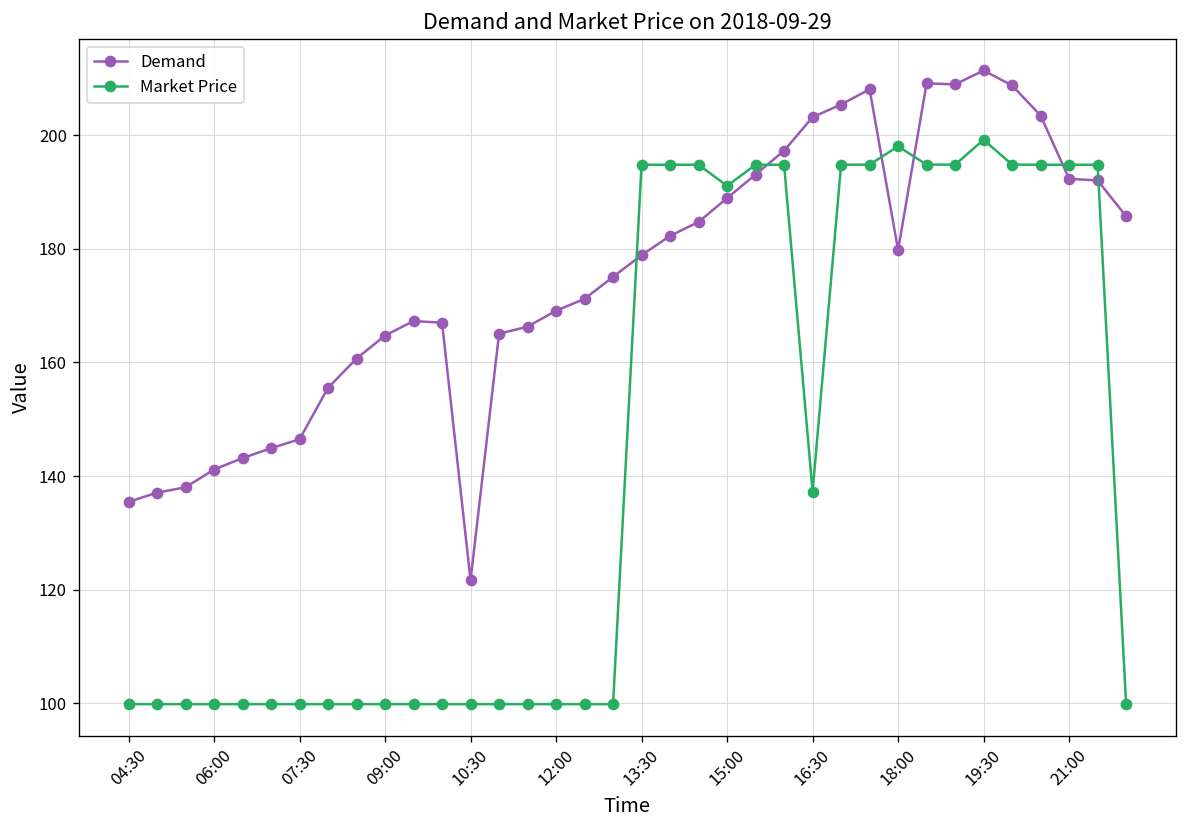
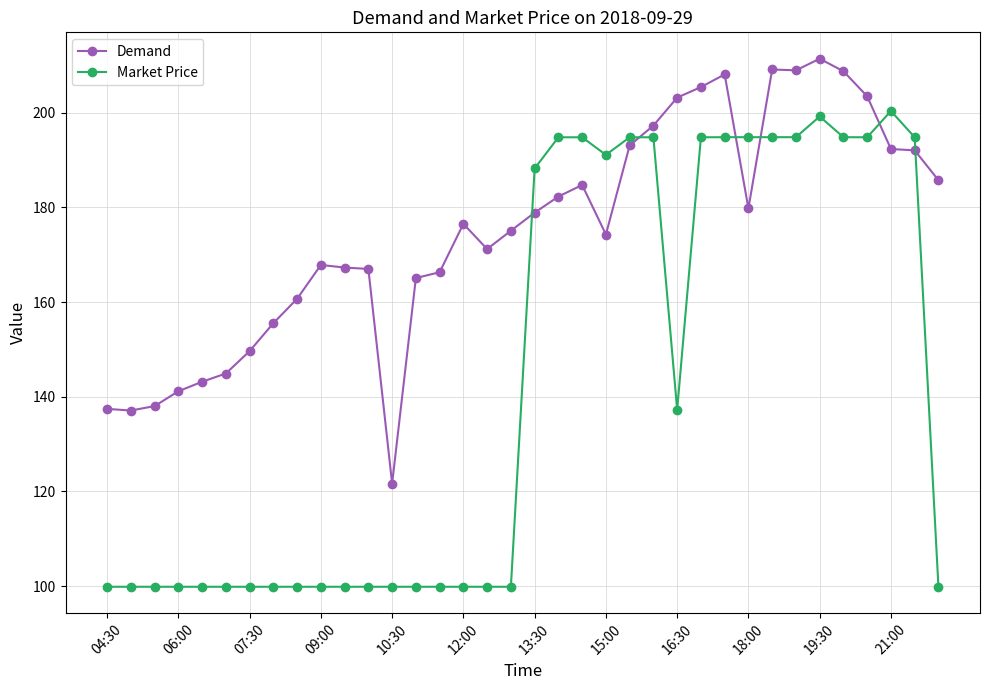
  {
    "Demand": {
-     "04:30": 135,
+     "04:30": 137,
      "06:00": 141,
-     "07:30": 146,
-     "09:00": 165,
+     "07:30": 150,
+     "09:00": 168,
      "10:30": 122,
-     "12:00": 169,
+     "12:00": 177,
      "13:30": 179,
-     "15:00": 189,
+     "15:00": 174,
      "16:30": 203,
      "18:00": 180,
      "19:30": 211,
      "21:00": 192
    },
    "Market Price": {
      "04:30": 100,
      "06:00": 100,
      "07:30": 100,
      "09:00": 100,
      "10:30": 100,
      "12:00": 100,
-     "13:30": 195,
+     "13:30": 188,
      "15:00": 191,
      "16:30": 137,
-     "18:00": 198,
+     "18:00": 195,
      "19:30": 199,
-     "21:00": 195
+     "21:00": 200
    }
  }
